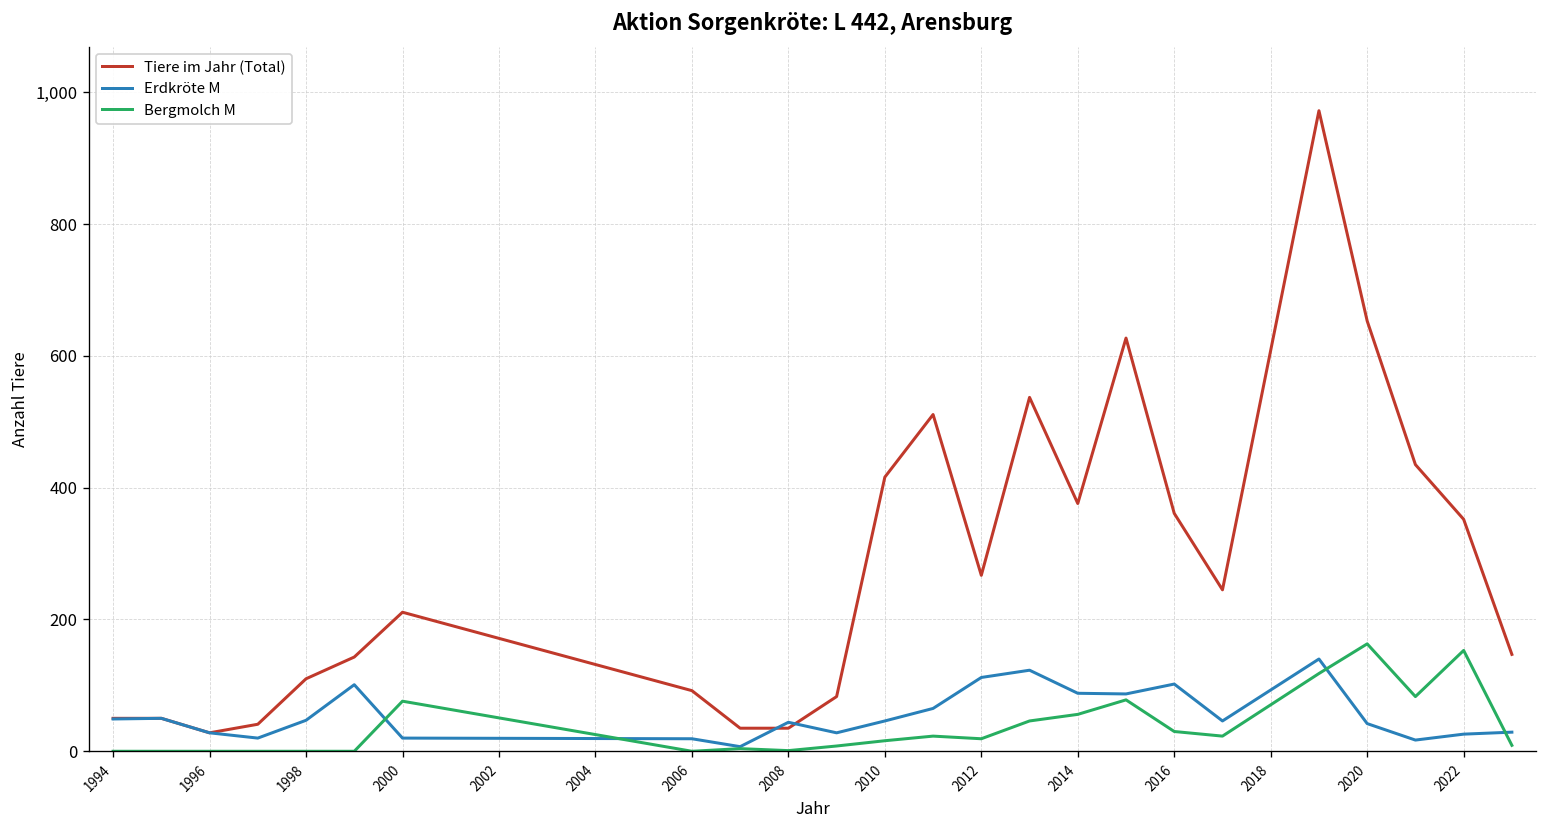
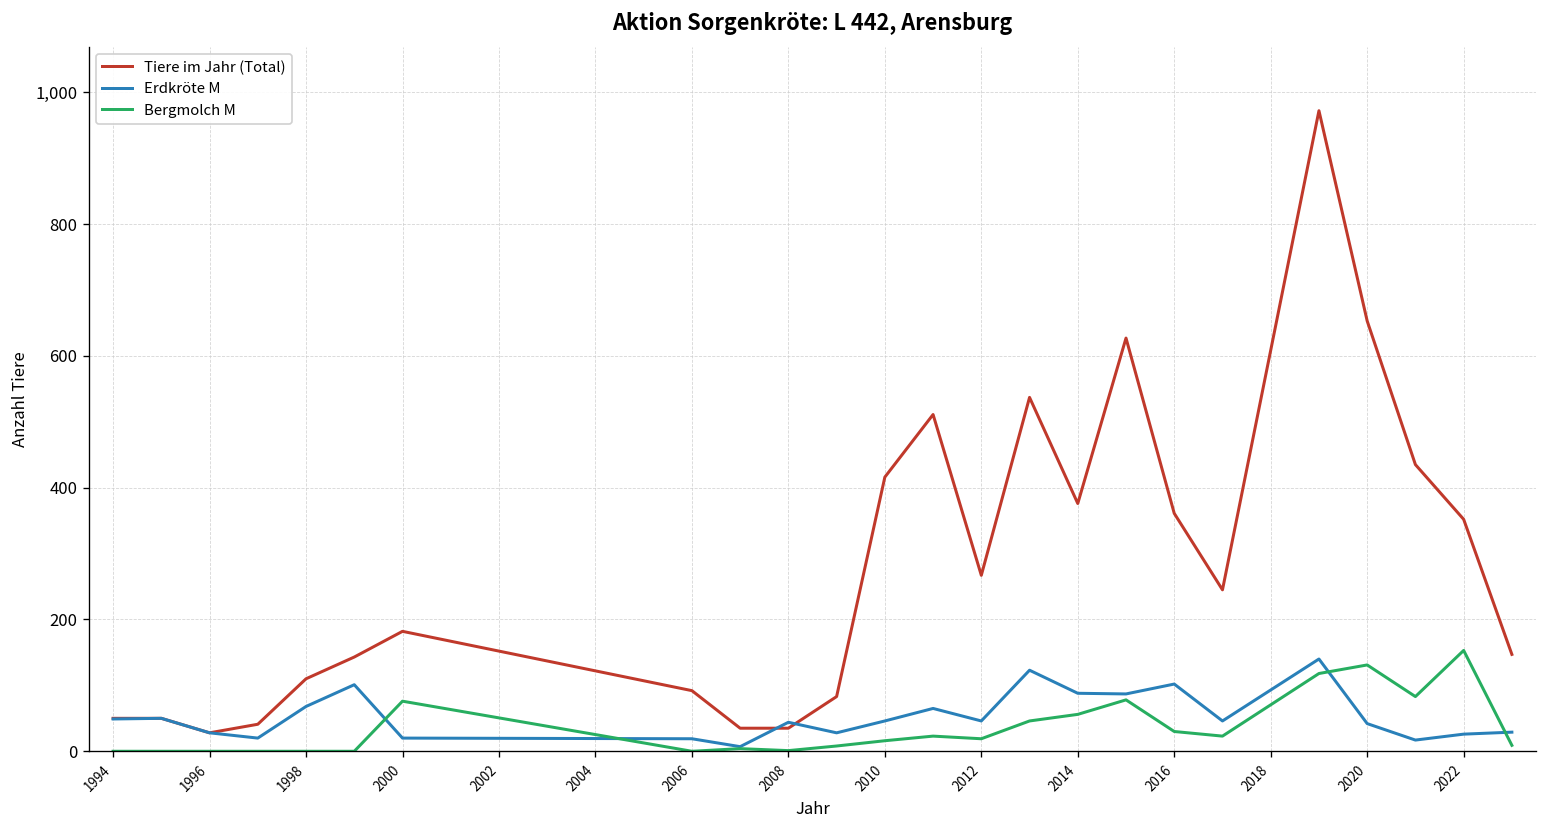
  {
    "Tiere im Jahr (Total)": {
      "1998": 110,
-     "2000": 210,
+     "2000": 180,
      "2006": 90,
      "2008": 40,
      "2010": 420,
      "2012": 270,
      "2014": 380,
      "2016": 360,
      "2020": 650,
      "2022": 350
    },
    "Erdkröte M": {
-     "1998": 50,
+     "1998": 70,
      "2000": 20,
      "2006": 20,
      "2008": 40,
      "2010": 50,
-     "2012": 110,
+     "2012": 50,
      "2014": 90,
      "2016": 100,
      "2020": 40,
      "2022": 30
    },
    "Bergmolch M": {
      "1994": 0,
      "1996": 0,
      "1998": 0,
      "2000": 80,
      "2006": 0,
      "2008": 0,
      "2010": 20,
      "2012": 20,
      "2014": 60,
      "2016": 30,
-     "2020": 160,
+     "2020": 130,
      "2022": 150
    }
  }
